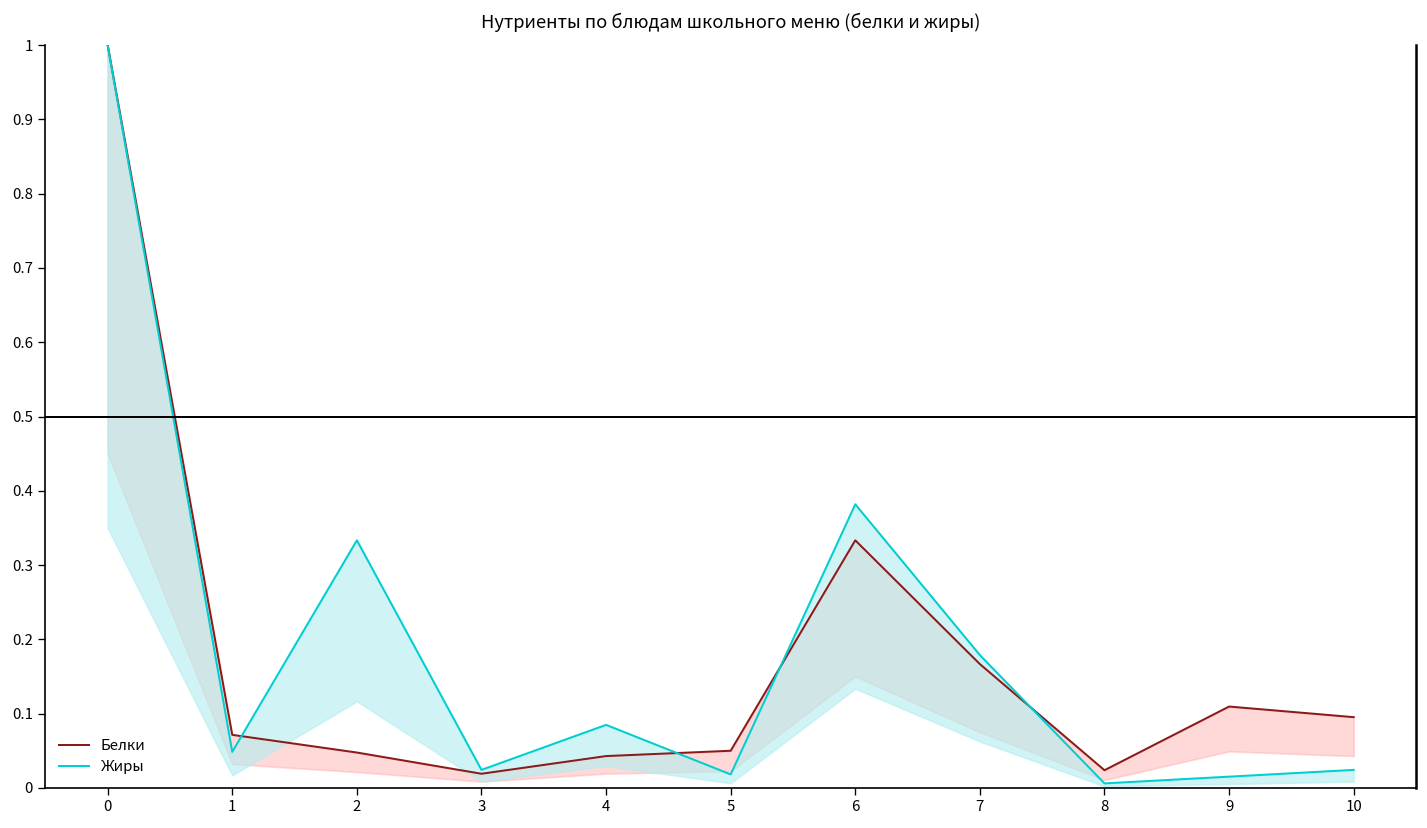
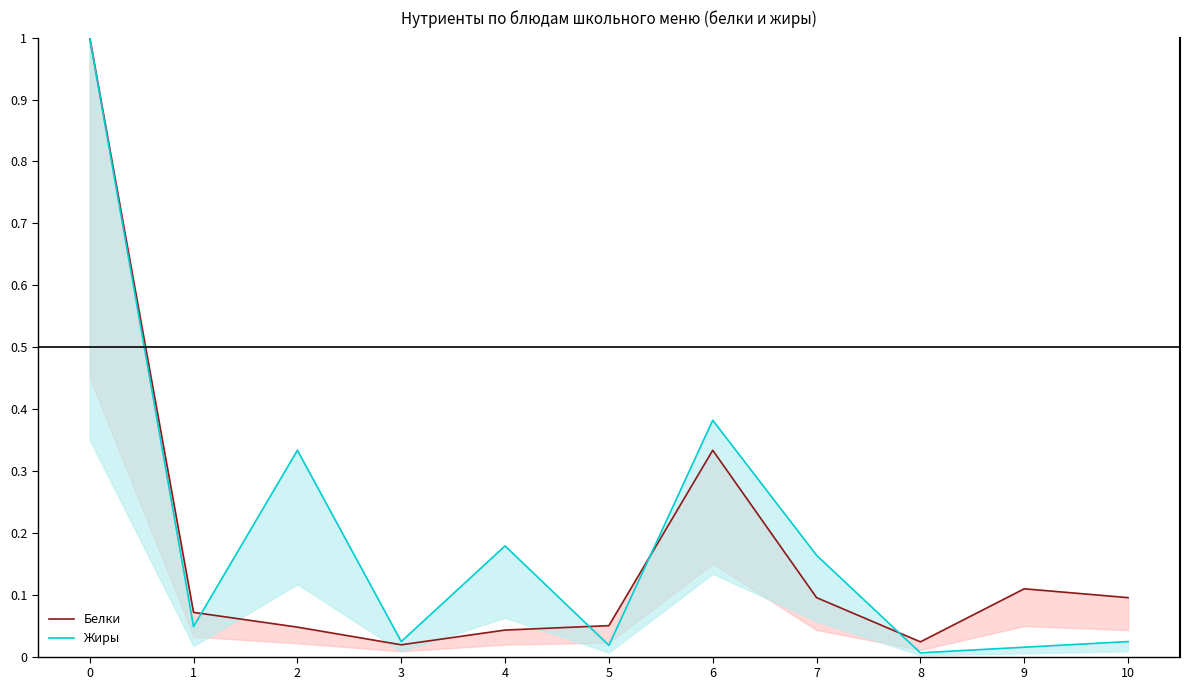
  {
    "Белки": {
      "1": 0.07,
      "2": 0.05,
      "3": 0.02,
      "4": 0.04,
      "5": 0.05,
      "6": 0.33,
-     "7": 0.17,
+     "7": 0.10,
      "8": 0.02,
      "9": 0.11,
      "10": 0.10
    },
    "Жиры": {
      "1": 0.05,
      "2": 0.33,
      "3": 0.02,
-     "4": 0.08,
+     "4": 0.18,
      "5": 0.02,
      "6": 0.38,
-     "7": 0.18,
+     "7": 0.16,
      "8": 0.01,
      "9": 0.02,
      "10": 0.02
    }
  }
